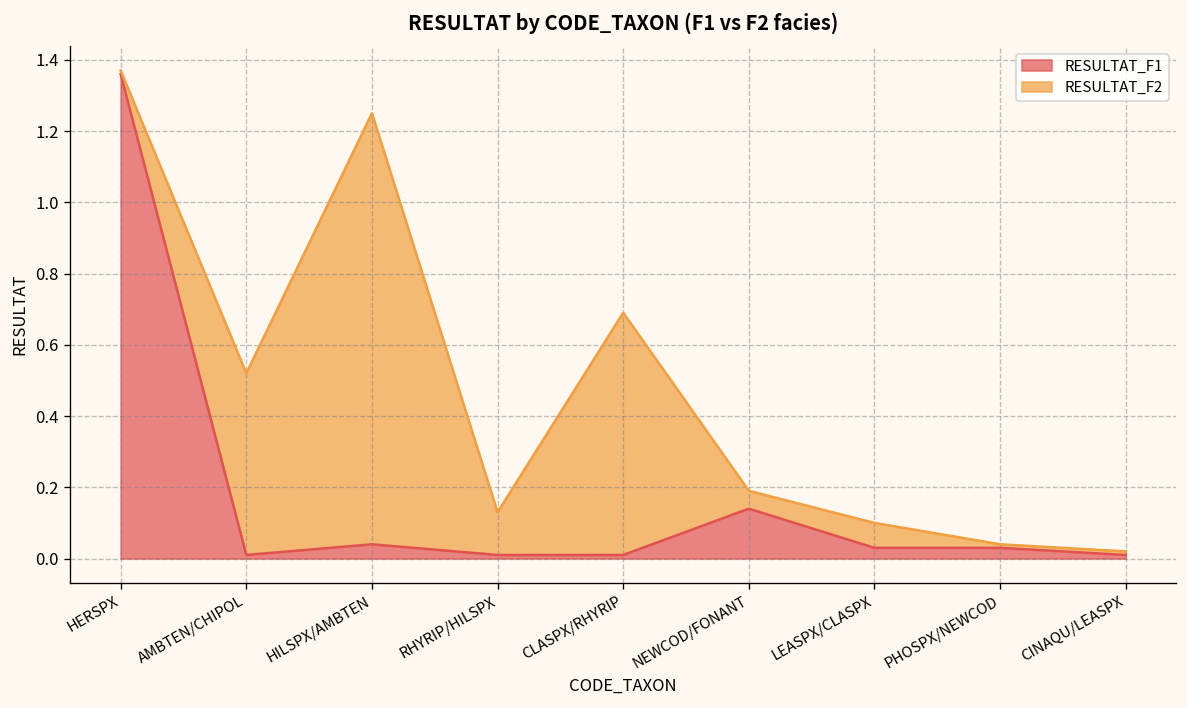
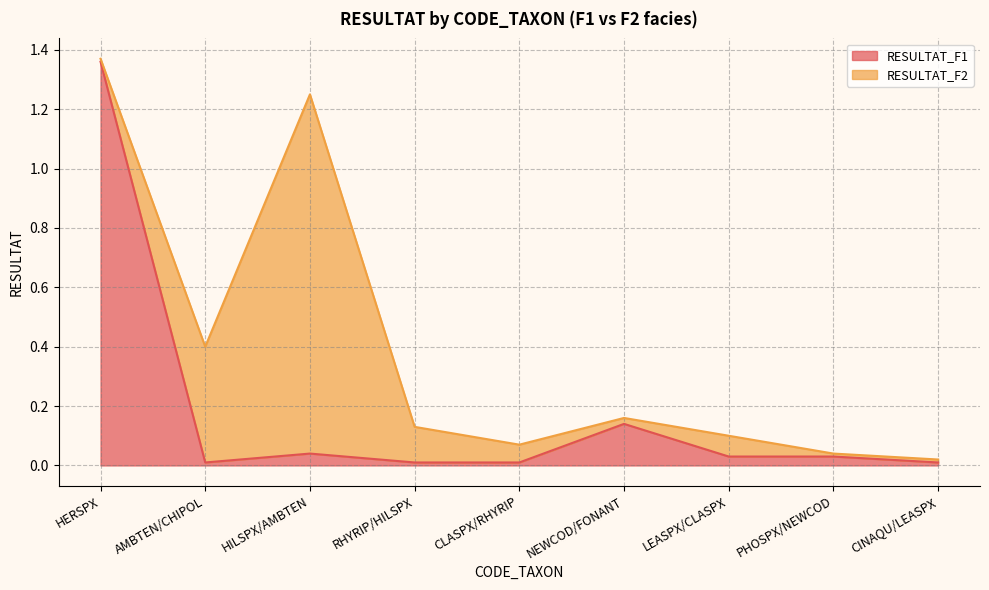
  {
    "RESULTAT_F1": {
      "HERSPX": 1.36,
      "AMBTEN/CHIPOL": 0.01,
      "HILSPX/AMBTEN": 0.04,
      "RHYRIP/HILSPX": 0.01,
      "CLASPX/RHYRIP": 0.01,
      "NEWCOD/FONANT": 0.14,
      "LEASPX/CLASPX": 0.03,
      "PHOSPX/NEWCOD": 0.03,
      "CINAQU/LEASPX": 0.01
    },
    "RESULTAT_F2": {
      "HERSPX": 0.01,
-     "AMBTEN/CHIPOL": 0.51,
+     "AMBTEN/CHIPOL": 0.39,
      "HILSPX/AMBTEN": 1.21,
      "RHYRIP/HILSPX": 0.12,
-     "CLASPX/RHYRIP": 0.68,
-     "NEWCOD/FONANT": 0.05,
+     "CLASPX/RHYRIP": 0.06,
+     "NEWCOD/FONANT": 0.02,
      "LEASPX/CLASPX": 0.07,
      "PHOSPX/NEWCOD": 0.01,
      "CINAQU/LEASPX": 0.01
    }
  }
